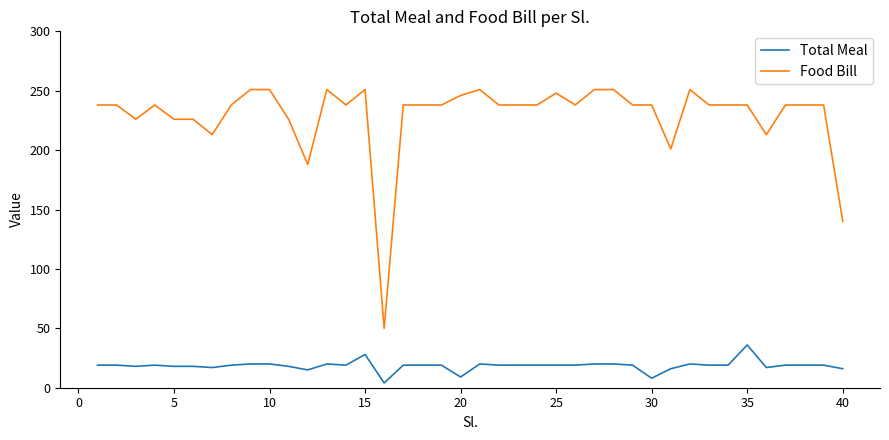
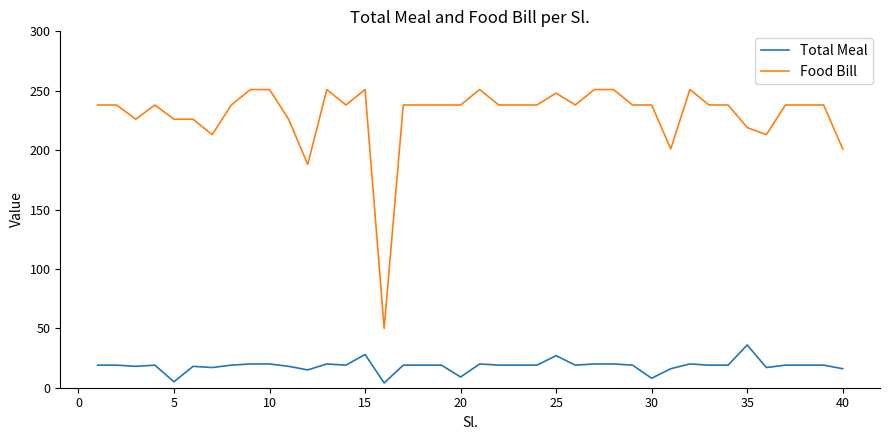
  {
    "Total Meal": {
-     "5": 18,
+     "5": 5,
      "10": 20,
      "15": 28,
      "20": 9,
-     "25": 19,
+     "25": 27,
      "30": 8,
      "35": 36,
      "40": 16
    },
    "Food Bill": {
      "5": 226,
      "10": 251,
      "15": 251,
-     "20": 246,
+     "20": 238,
      "25": 248,
      "30": 238,
-     "35": 238,
-     "40": 140
+     "35": 219,
+     "40": 201
    }
  }
